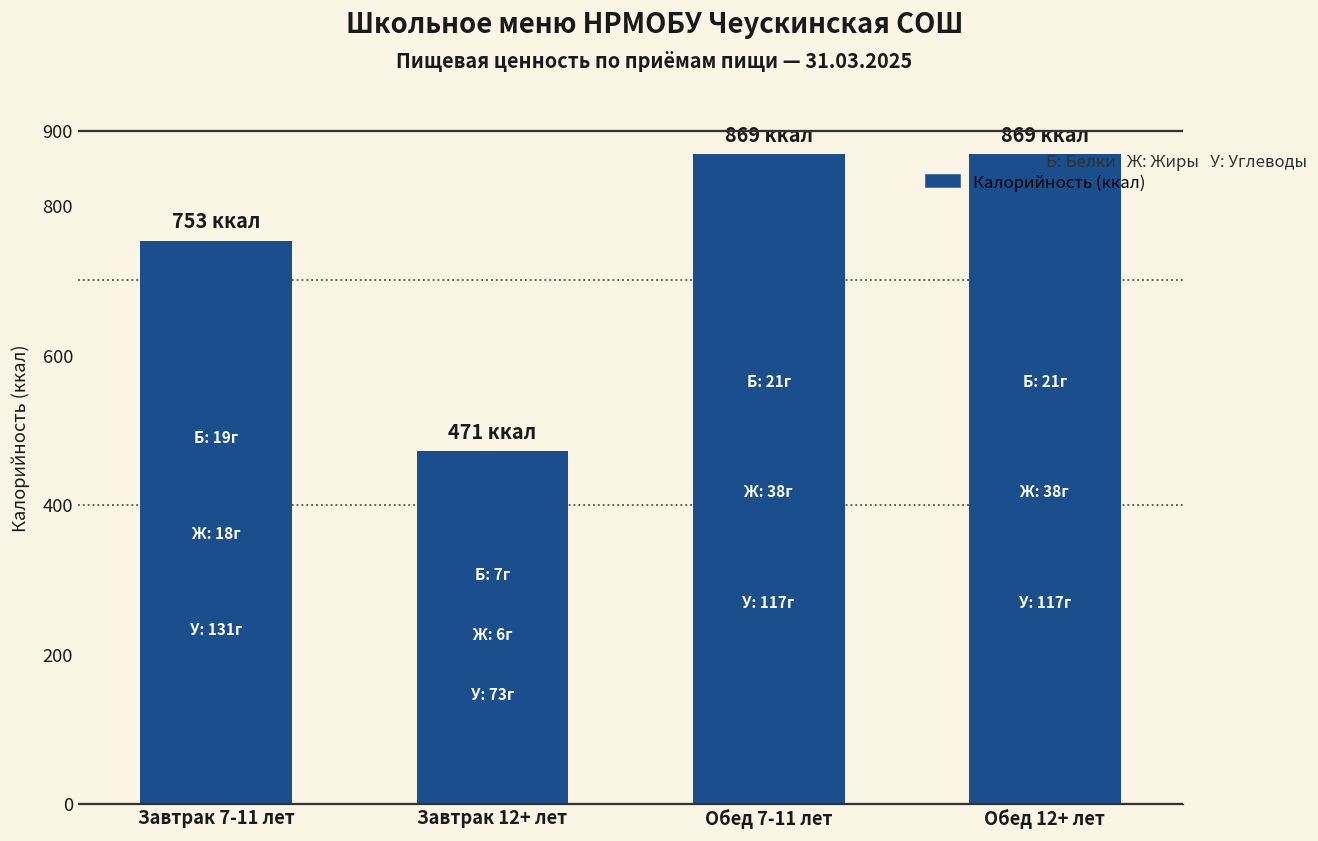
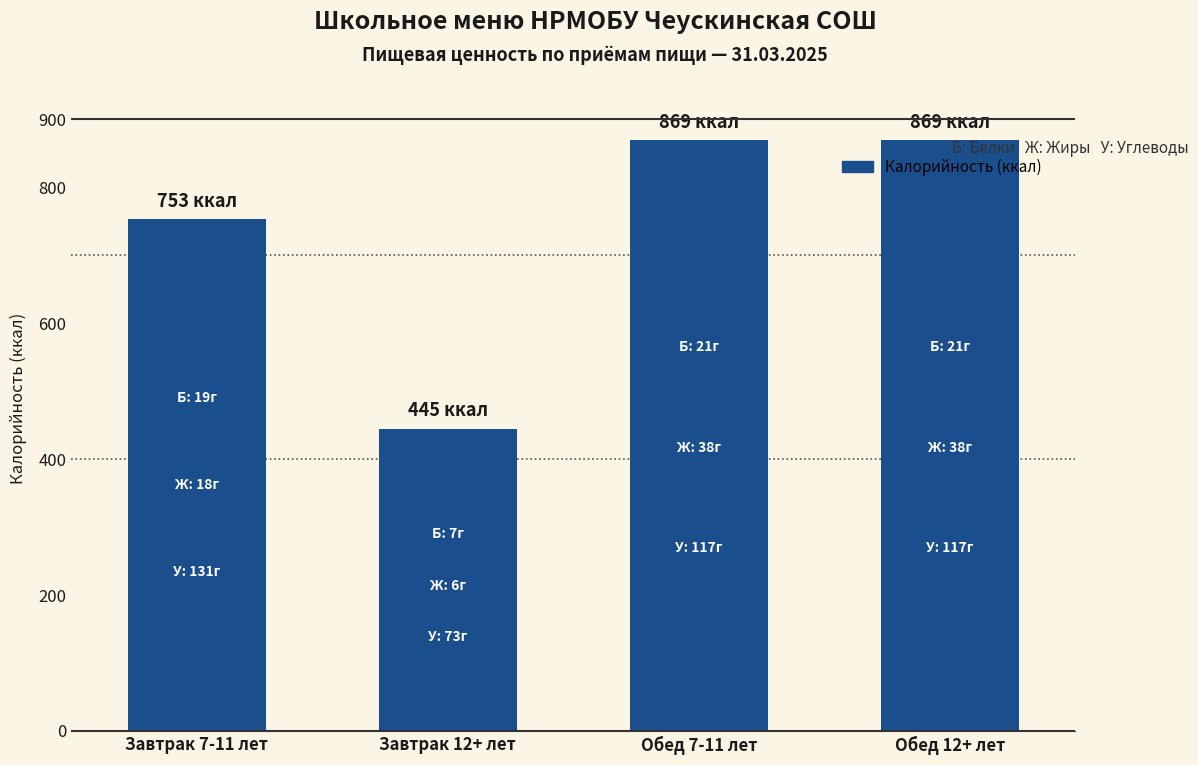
  {
    "Завтрак 7-11 лет": 753,
-   "Завтрак 12+ лет": 471,
+   "Завтрак 12+ лет": 445,
    "Обед 7-11 лет": 869,
    "Обед 12+ лет": 869
  }
